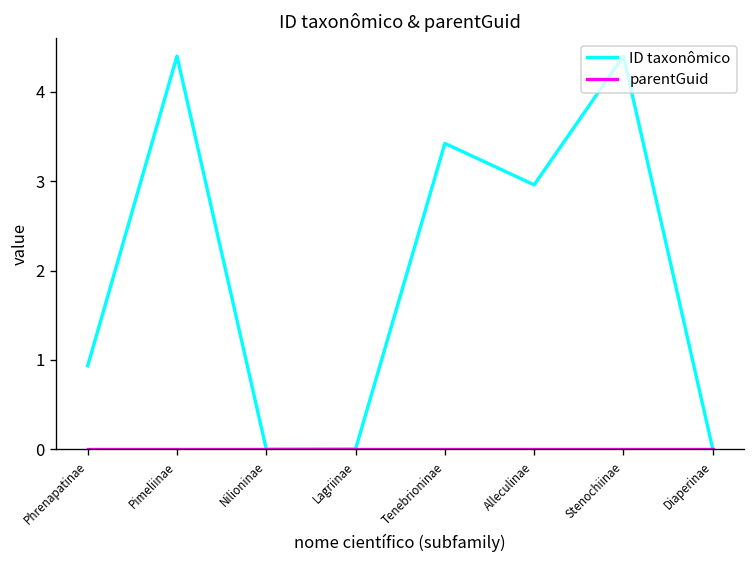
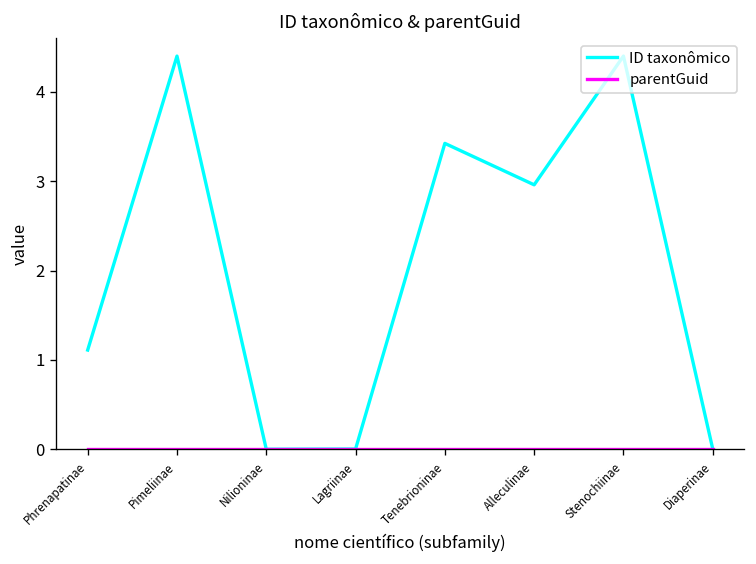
  {
    "ID taxonômico": {
-     "Phrenapatinae": 0.9,
+     "Phrenapatinae": 1.1,
      "Pimeliinae": 4.4,
      "Tenebrioninae": 3.4,
      "Alleculinae": 3.0
    },
    "parentGuid": {
      "Phrenapatinae": 0.0,
      "Pimeliinae": 0.0,
      "Tenebrioninae": 0.0,
      "Alleculinae": 0.0,
      "Stenochiinae": 0.0
    }
  }
